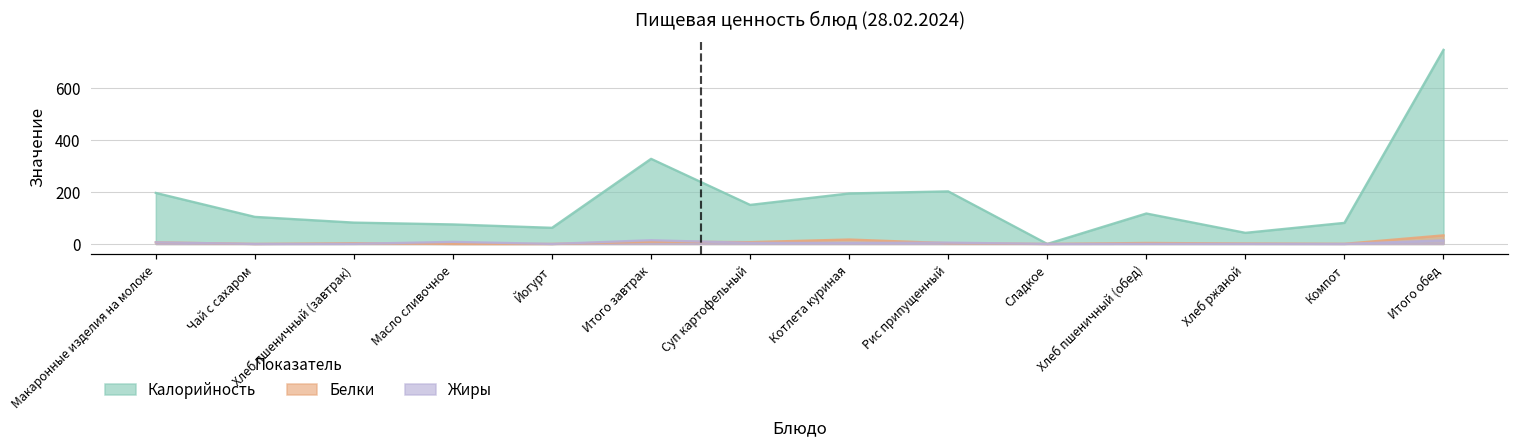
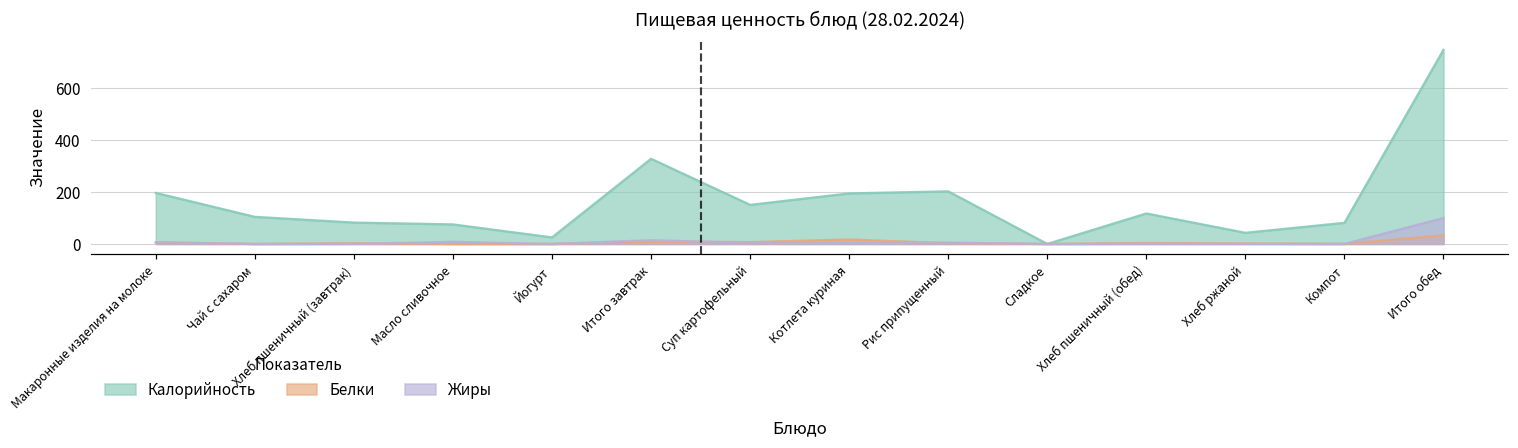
  {
    "Калорийность": {
      "Макаронные изделия на молоке": 200,
      "Чай с сахаром": 100,
      "Хлеб пшеничный (завтрак)": 80,
      "Масло сливочное": 80,
-     "Йогурт": 60,
+     "Йогурт": 30,
      "Итого завтрак": 330,
      "Суп картофельный": 150,
      "Котлета куриная": 190,
      "Рис припущенный": 200,
      "Хлеб пшеничный (обед)": 120,
      "Хлеб ржаной": 40,
      "Компот": 80,
      "Итого обед": 750
    },
    "Белки": {
      "Котлета куриная": 20,
      "Итого обед": 30
    },
    "Жиры": {
      "Котлета куриная": 0,
-     "Итого обед": 10
+     "Итого обед": 100
    }
  }
